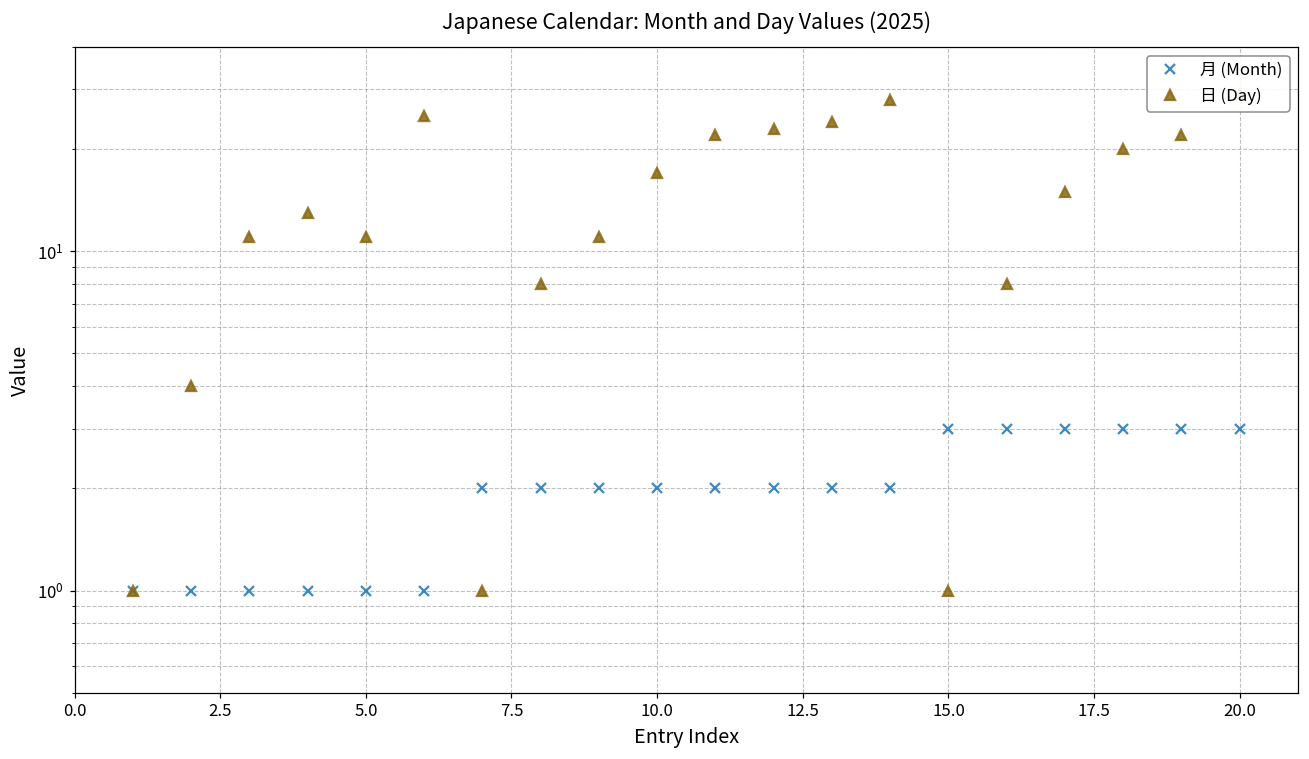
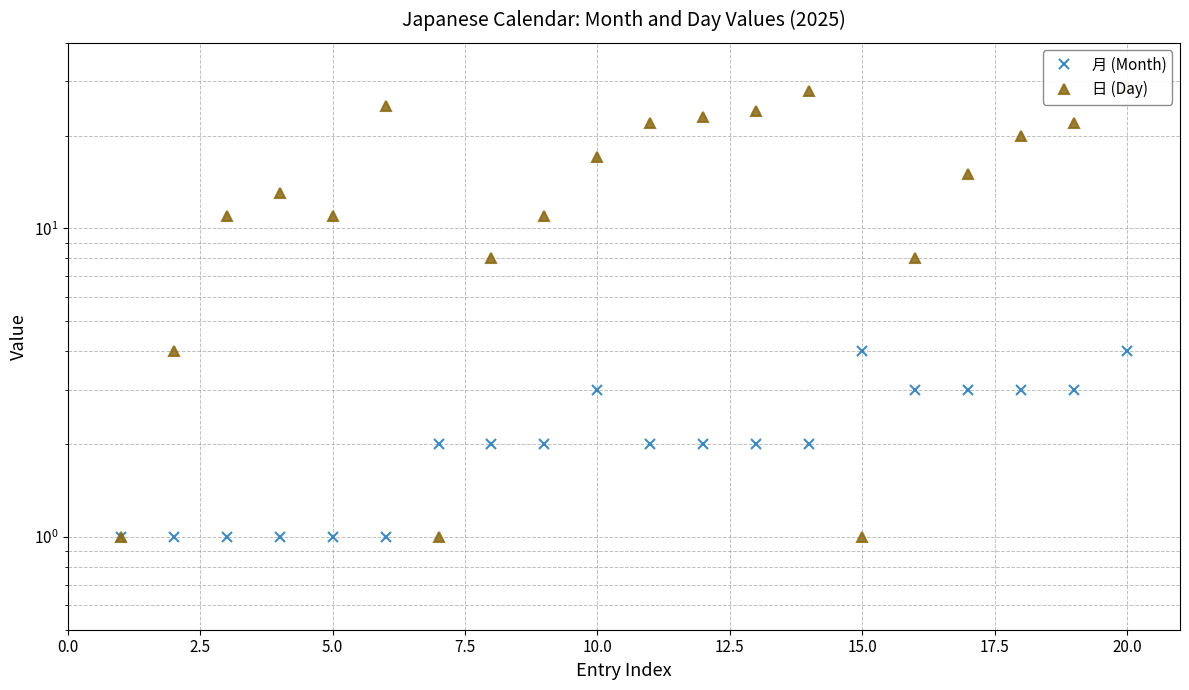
  {
    "月 (Month)": {
      "5.0": 1,
-     "10.0": 2,
-     "15.0": 3,
-     "20.0": 3
+     "10.0": 3,
+     "15.0": 4,
+     "20.0": 4
    },
    "日 (Day)": {
      "5.0": 11,
      "10.0": 17,
      "15.0": 1
    }
  }
